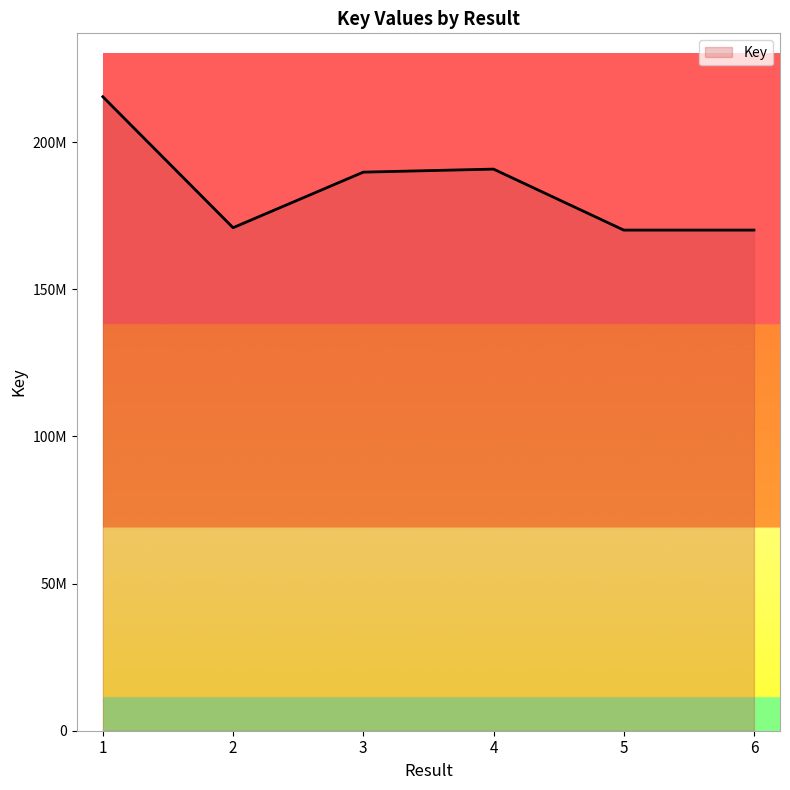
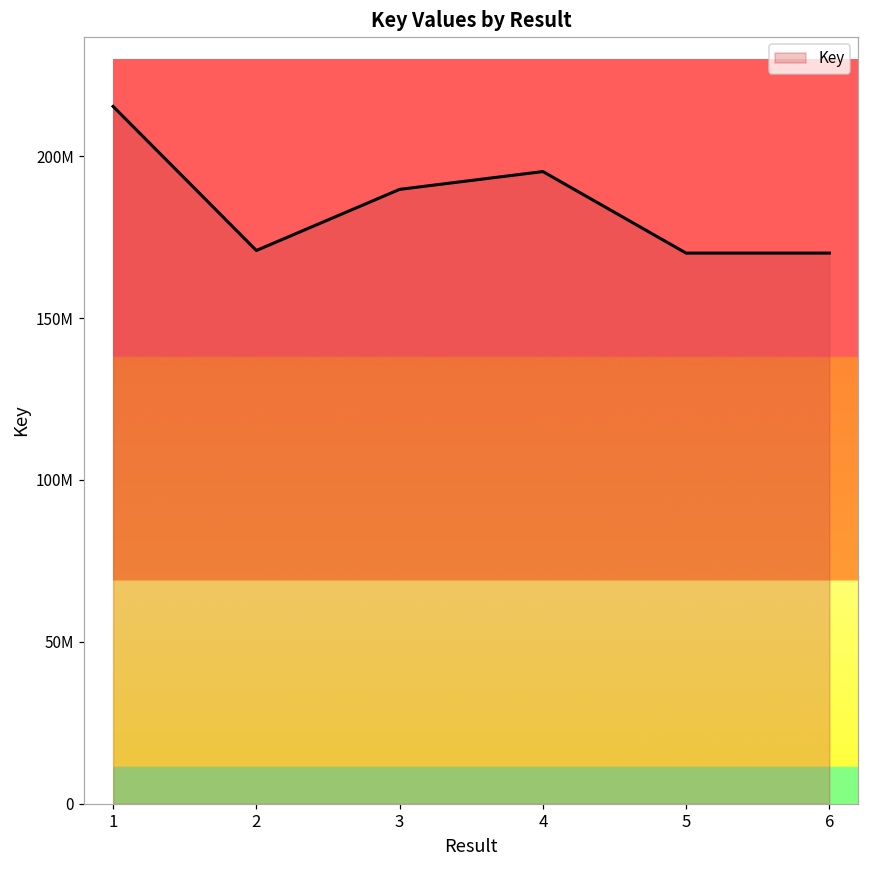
  {
    "1": 215000000,
    "2": 171000000,
    "3": 190000000,
-   "4": 191000000,
+   "4": 195000000,
    "5": 170000000,
    "6": 170000000
  }
